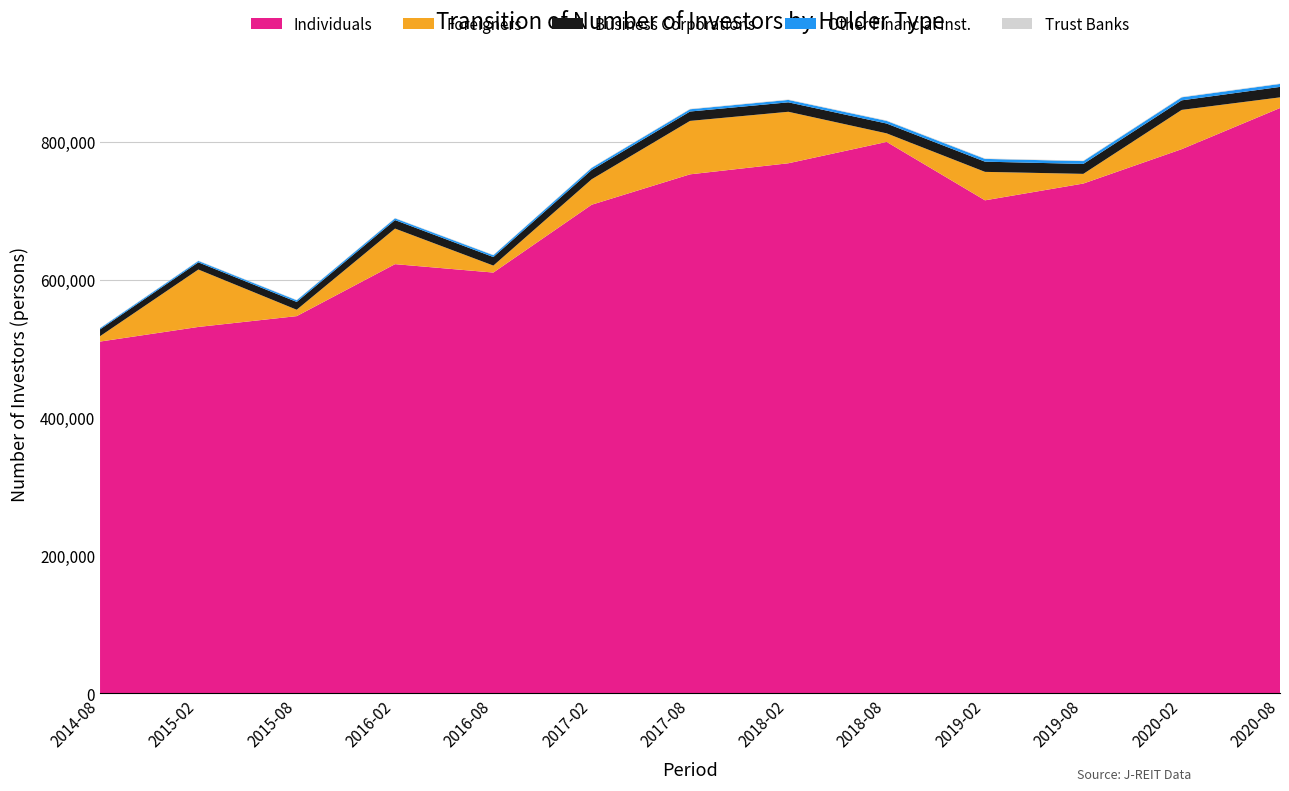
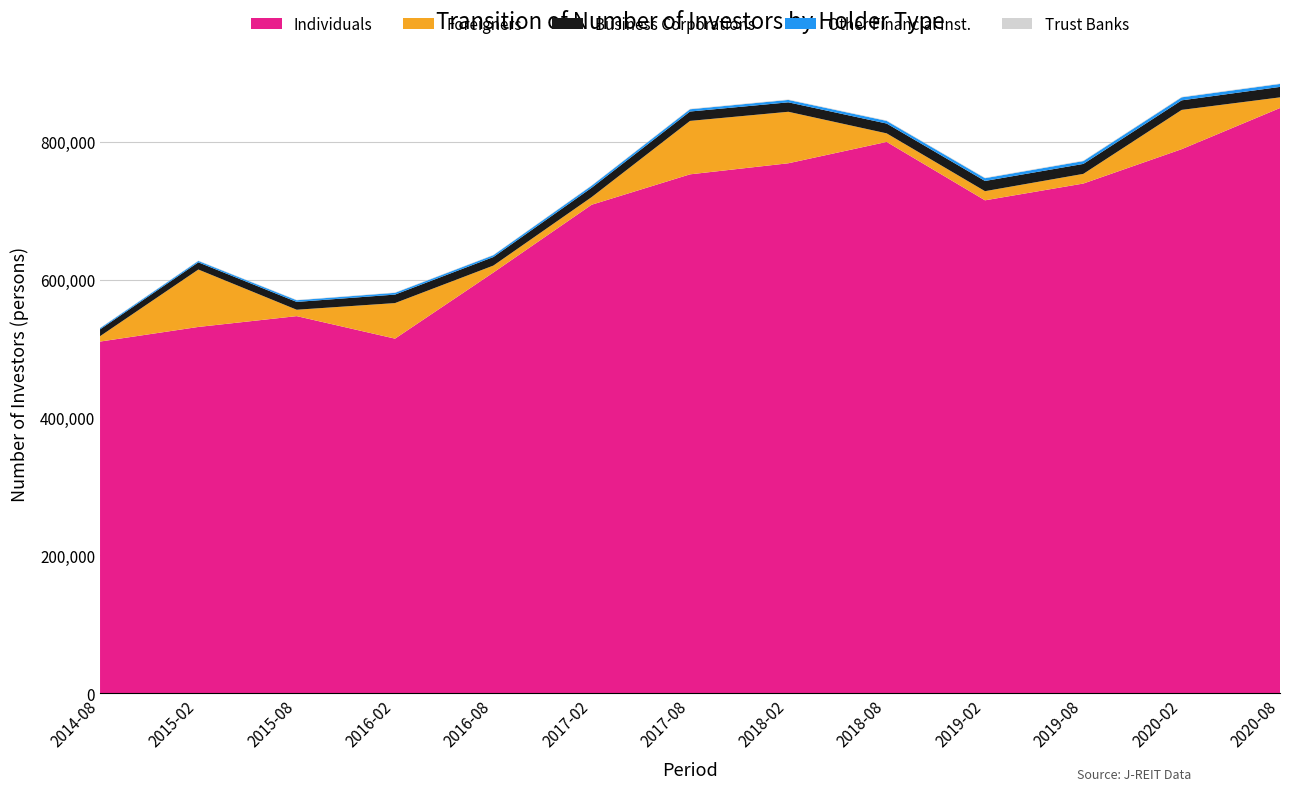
  {
    "Individuals": {
-     "2016-02": "620,000"
+     "2016-02": "510,000"
    },
    "Foreigners": {
-     "2017-02": "40,000",
-     "2019-02": "40,000"
+     "2017-02": "10,000",
+     "2019-02": "10,000"
    }
  }
